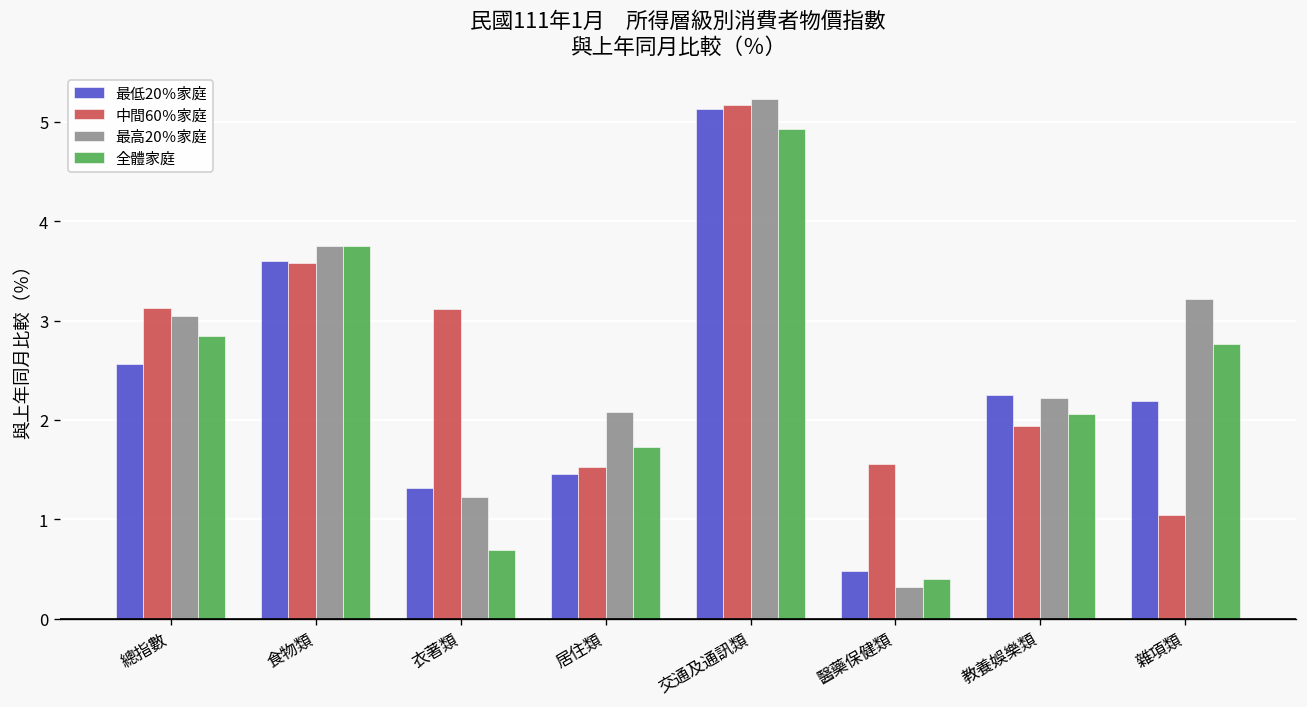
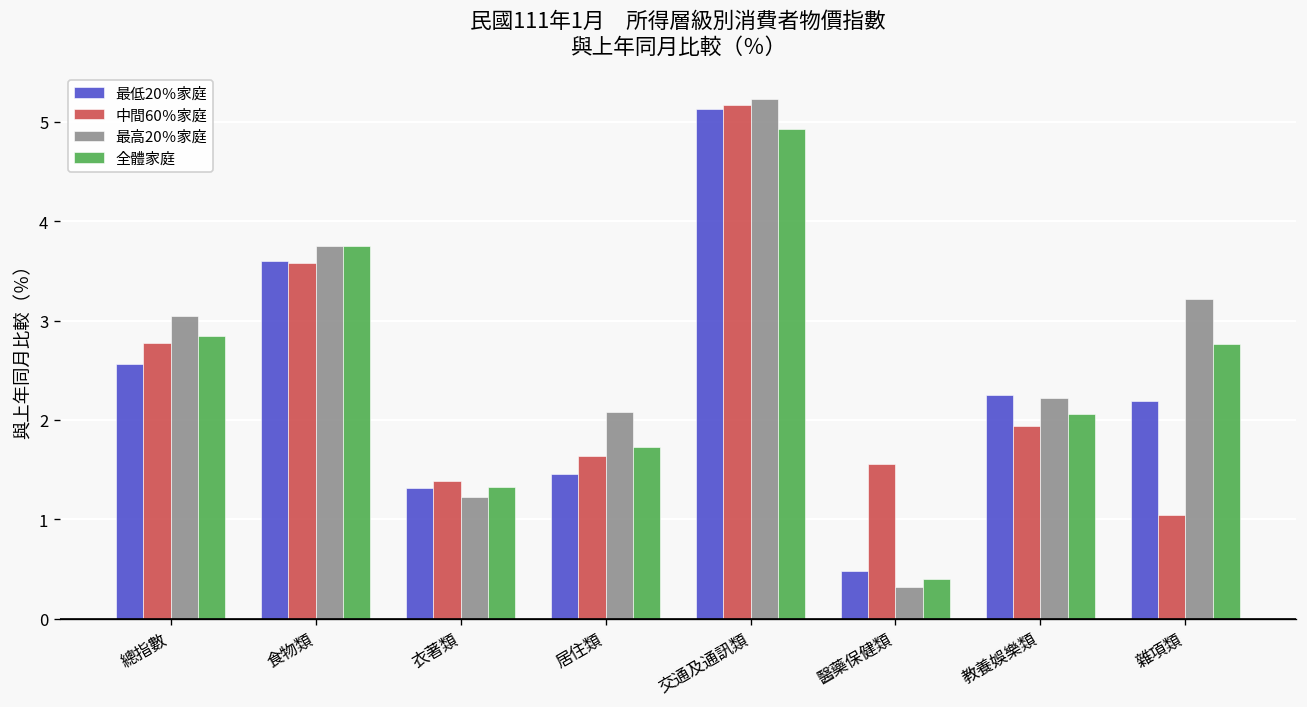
  {
    "最低20％家庭": {
      "總指數": 2.6,
      "食物類": 3.6,
      "衣著類": 1.3,
      "居住類": 1.5,
      "交通及通訊類": 5.1,
      "醫藥保健類": 0.5,
      "教養娛樂類": 2.3,
      "雜項類": 2.2
    },
    "中間60％家庭": {
-     "總指數": 3.1,
+     "總指數": 2.8,
      "食物類": 3.6,
-     "衣著類": 3.1,
-     "居住類": 1.5,
+     "衣著類": 1.4,
+     "居住類": 1.6,
      "交通及通訊類": 5.2,
      "醫藥保健類": 1.6,
      "教養娛樂類": 1.9,
      "雜項類": 1.0
    },
    "最高20％家庭": {
      "總指數": 3.1,
      "食物類": 3.8,
      "衣著類": 1.2,
      "居住類": 2.1,
      "交通及通訊類": 5.2,
      "醫藥保健類": 0.3,
      "教養娛樂類": 2.2,
      "雜項類": 3.2
    },
    "全體家庭": {
      "總指數": 2.8,
      "食物類": 3.8,
-     "衣著類": 0.7,
+     "衣著類": 1.3,
      "居住類": 1.7,
      "交通及通訊類": 4.9,
      "醫藥保健類": 0.4,
      "教養娛樂類": 2.1,
      "雜項類": 2.8
    }
  }
